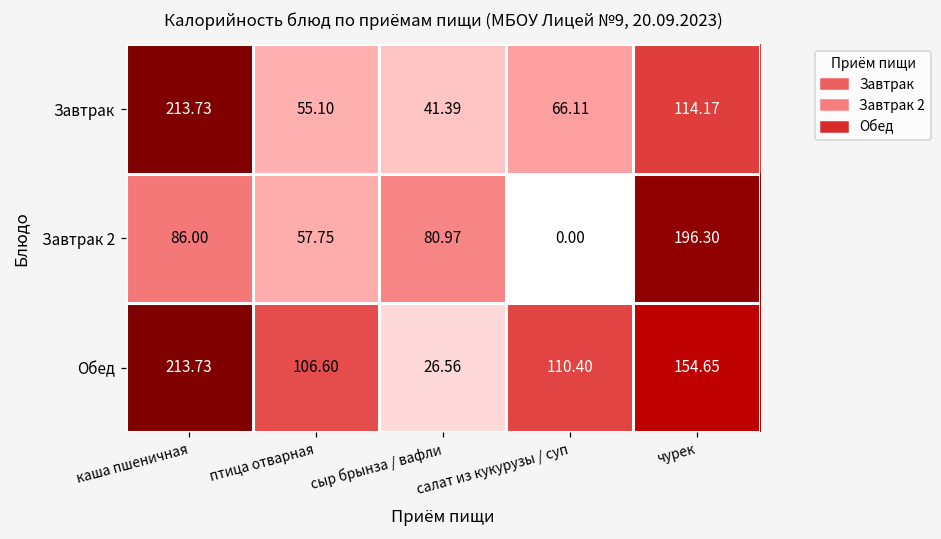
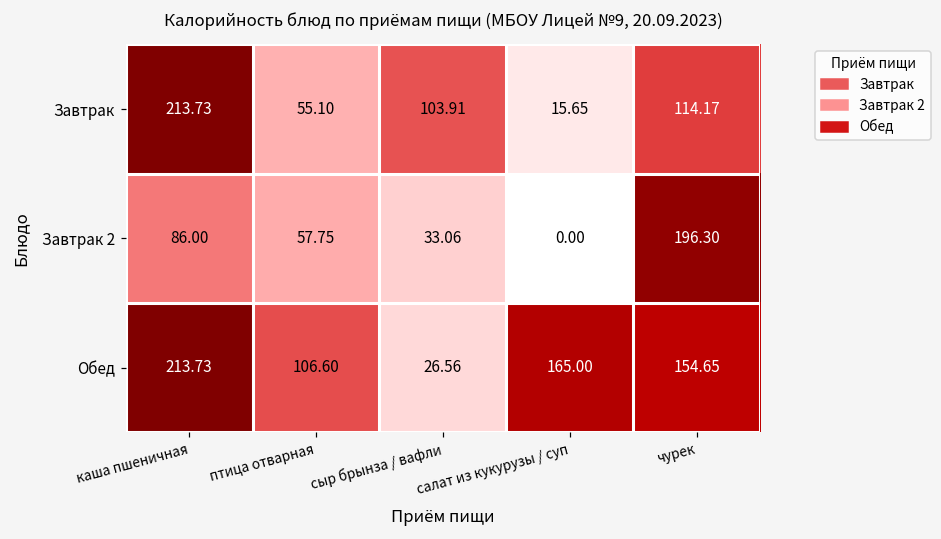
  {
    "Завтрак": {
      "каша пшеничная": 213.73,
      "птица отварная": 55.10,
-     "сыр брынза / вафли": 41.39,
-     "салат из кукурузы / суп": 66.11,
+     "сыр брынза / вафли": 103.91,
+     "салат из кукурузы / суп": 15.65,
      "чурек": 114.17
    },
    "Завтрак 2": {
      "каша пшеничная": 86.00,
      "птица отварная": 57.75,
-     "сыр брынза / вафли": 80.97,
+     "сыр брынза / вафли": 33.06,
      "салат из кукурузы / суп": 0.00,
      "чурек": 196.30
    },
    "Обед": {
      "каша пшеничная": 213.73,
      "птица отварная": 106.60,
      "сыр брынза / вафли": 26.56,
-     "салат из кукурузы / суп": 110.40,
+     "салат из кукурузы / суп": 165.00,
      "чурек": 154.65
    }
  }
